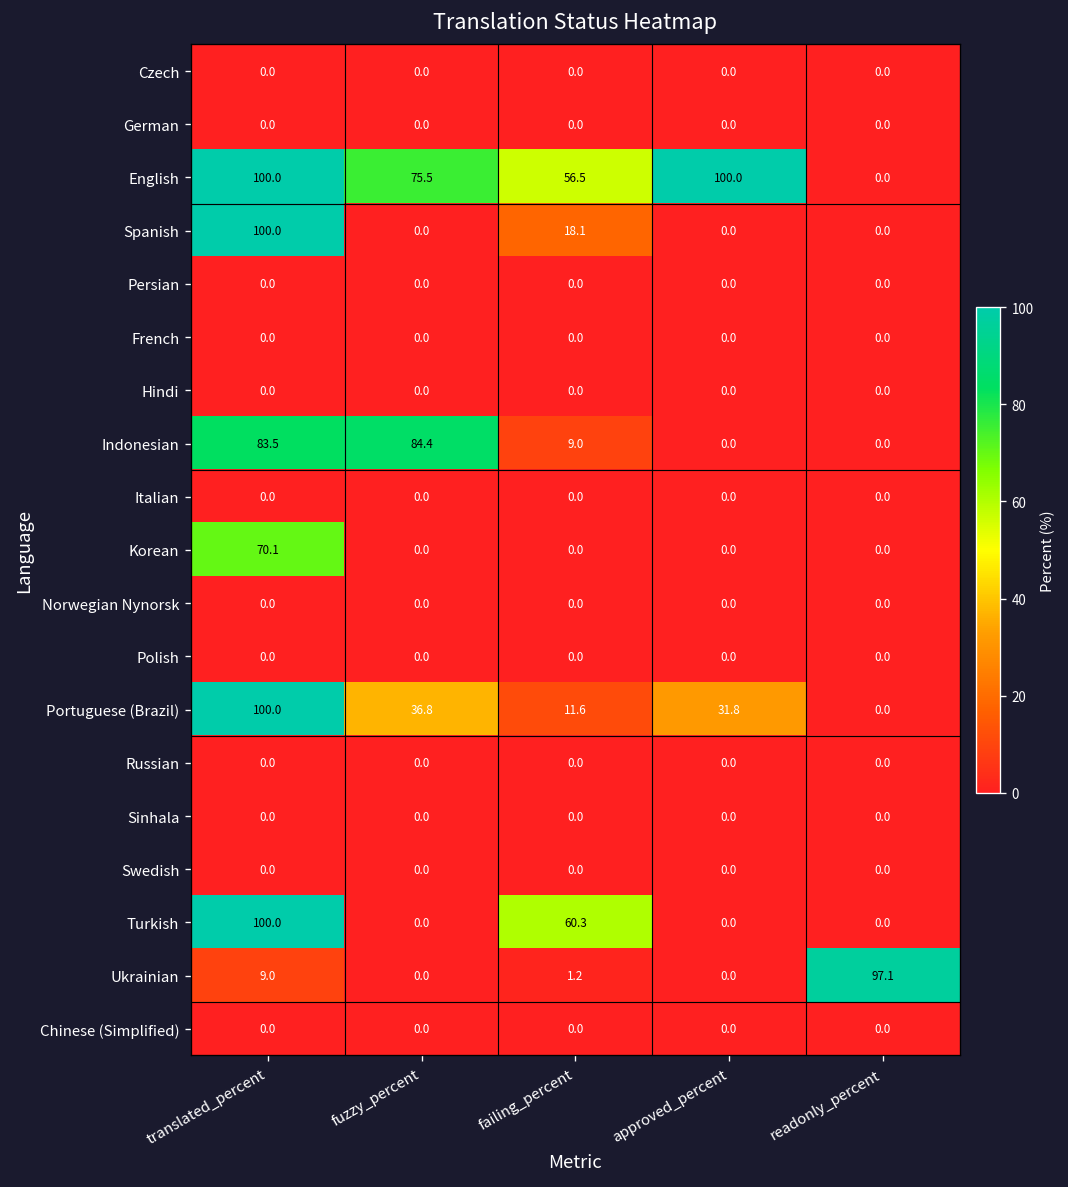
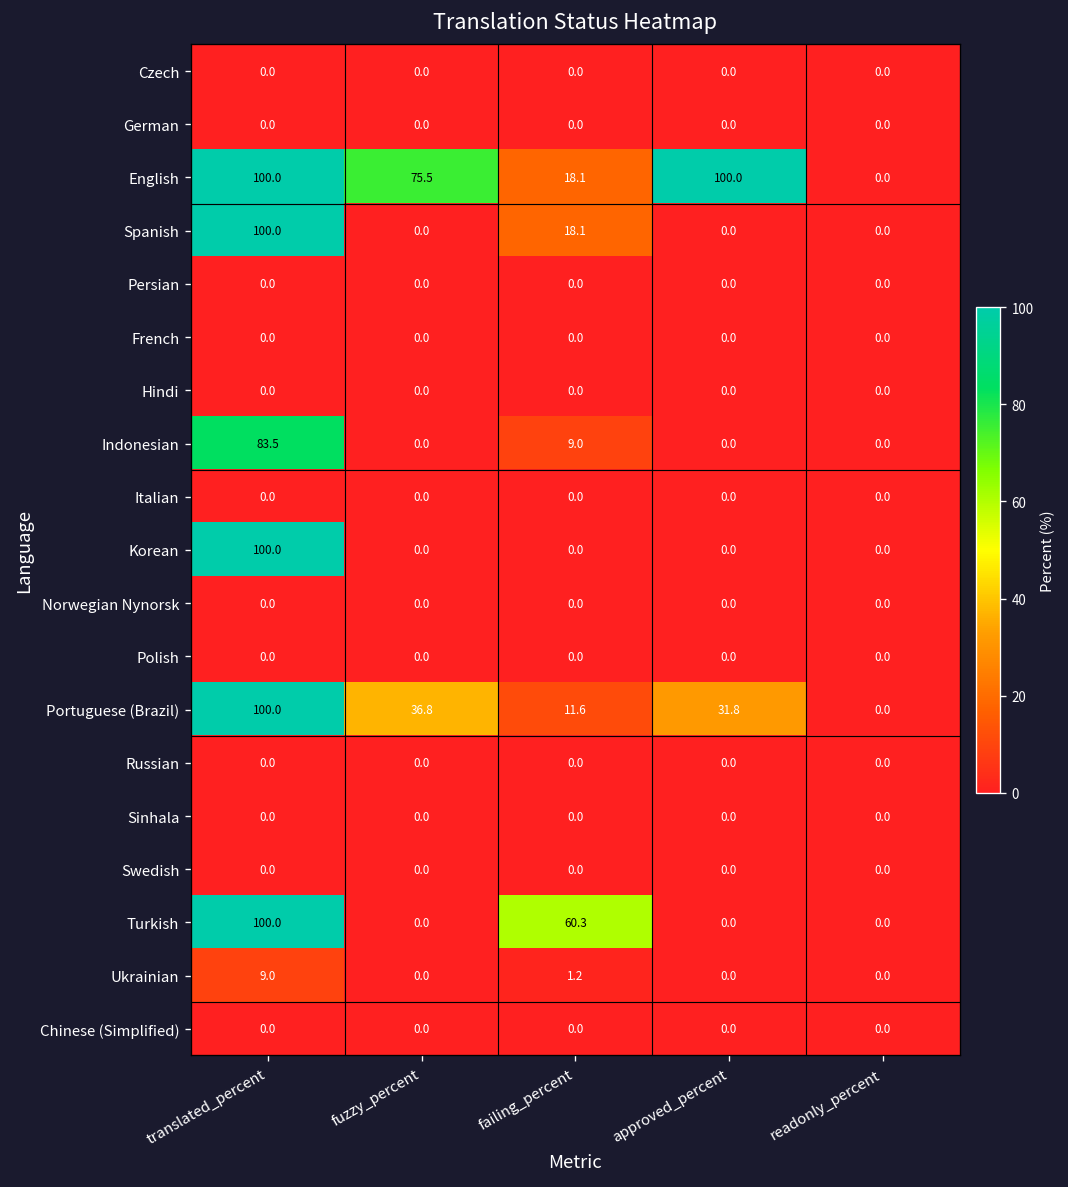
  {
    "Czech": {
      "translated_percent": 0.0,
      "fuzzy_percent": 0.0,
      "failing_percent": 0.0,
      "approved_percent": 0.0,
      "readonly_percent": 0.0
    },
    "German": {
      "translated_percent": 0.0,
      "fuzzy_percent": 0.0,
      "failing_percent": 0.0,
      "approved_percent": 0.0,
      "readonly_percent": 0.0
    },
    "English": {
      "translated_percent": 100.0,
      "fuzzy_percent": 75.5,
-     "failing_percent": 56.5,
+     "failing_percent": 18.1,
      "approved_percent": 100.0,
      "readonly_percent": 0.0
    },
    "Spanish": {
      "translated_percent": 100.0,
      "fuzzy_percent": 0.0,
      "failing_percent": 18.1,
      "approved_percent": 0.0,
      "readonly_percent": 0.0
    },
    "Persian": {
      "translated_percent": 0.0,
      "fuzzy_percent": 0.0,
      "failing_percent": 0.0,
      "approved_percent": 0.0,
      "readonly_percent": 0.0
    },
    "French": {
      "translated_percent": 0.0,
      "fuzzy_percent": 0.0,
      "failing_percent": 0.0,
      "approved_percent": 0.0,
      "readonly_percent": 0.0
    },
    "Hindi": {
      "translated_percent": 0.0,
      "fuzzy_percent": 0.0,
      "failing_percent": 0.0,
      "approved_percent": 0.0,
      "readonly_percent": 0.0
    },
    "Indonesian": {
      "translated_percent": 83.5,
-     "fuzzy_percent": 84.4,
+     "fuzzy_percent": 0.0,
      "failing_percent": 9.0,
      "approved_percent": 0.0,
      "readonly_percent": 0.0
    },
    "Italian": {
      "translated_percent": 0.0,
      "fuzzy_percent": 0.0,
      "failing_percent": 0.0,
      "approved_percent": 0.0,
      "readonly_percent": 0.0
    },
    "Korean": {
-     "translated_percent": 70.1,
+     "translated_percent": 100.0,
      "fuzzy_percent": 0.0,
      "failing_percent": 0.0,
      "approved_percent": 0.0,
      "readonly_percent": 0.0
    },
    "Norwegian Nynorsk": {
      "translated_percent": 0.0,
      "fuzzy_percent": 0.0,
      "failing_percent": 0.0,
      "approved_percent": 0.0,
      "readonly_percent": 0.0
    },
    "Polish": {
      "translated_percent": 0.0,
      "fuzzy_percent": 0.0,
      "failing_percent": 0.0,
      "approved_percent": 0.0,
      "readonly_percent": 0.0
    },
    "Portuguese (Brazil)": {
      "translated_percent": 100.0,
      "fuzzy_percent": 36.8,
      "failing_percent": 11.6,
      "approved_percent": 31.8,
      "readonly_percent": 0.0
    },
    "Russian": {
      "translated_percent": 0.0,
      "fuzzy_percent": 0.0,
      "failing_percent": 0.0,
      "approved_percent": 0.0,
      "readonly_percent": 0.0
    },
    "Sinhala": {
      "translated_percent": 0.0,
      "fuzzy_percent": 0.0,
      "failing_percent": 0.0,
      "approved_percent": 0.0,
      "readonly_percent": 0.0
    },
    "Swedish": {
      "translated_percent": 0.0,
      "fuzzy_percent": 0.0,
      "failing_percent": 0.0,
      "approved_percent": 0.0,
      "readonly_percent": 0.0
    },
    "Turkish": {
      "translated_percent": 100.0,
      "fuzzy_percent": 0.0,
      "failing_percent": 60.3,
      "approved_percent": 0.0,
      "readonly_percent": 0.0
    },
    "Ukrainian": {
      "translated_percent": 9.0,
      "fuzzy_percent": 0.0,
      "failing_percent": 1.2,
      "approved_percent": 0.0,
-     "readonly_percent": 97.1
+     "readonly_percent": 0.0
    },
    "Chinese (Simplified)": {
      "translated_percent": 0.0,
      "fuzzy_percent": 0.0,
      "failing_percent": 0.0,
      "approved_percent": 0.0,
      "readonly_percent": 0.0
    }
  }
